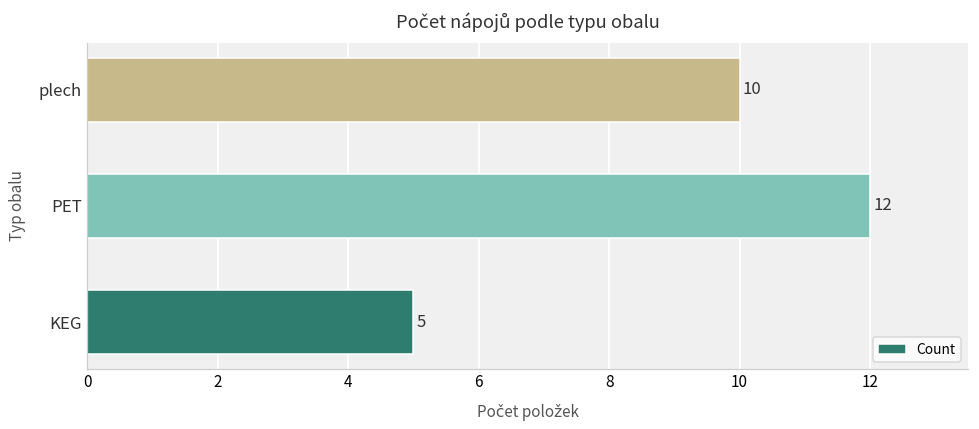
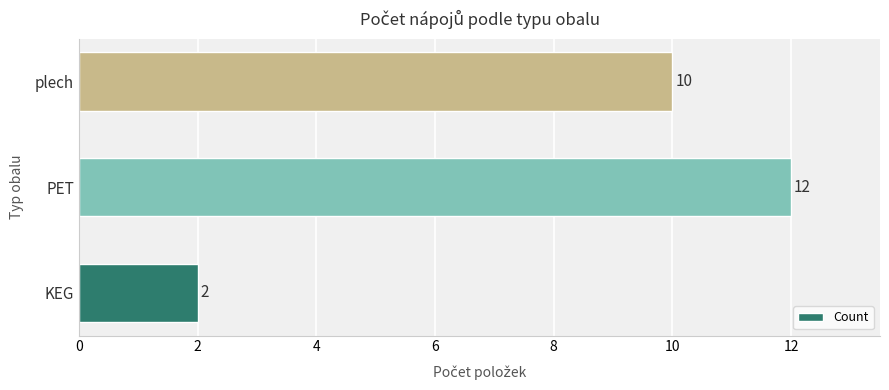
  {
    "plech": 10,
    "PET": 12,
-   "KEG": 5
+   "KEG": 2
  }
